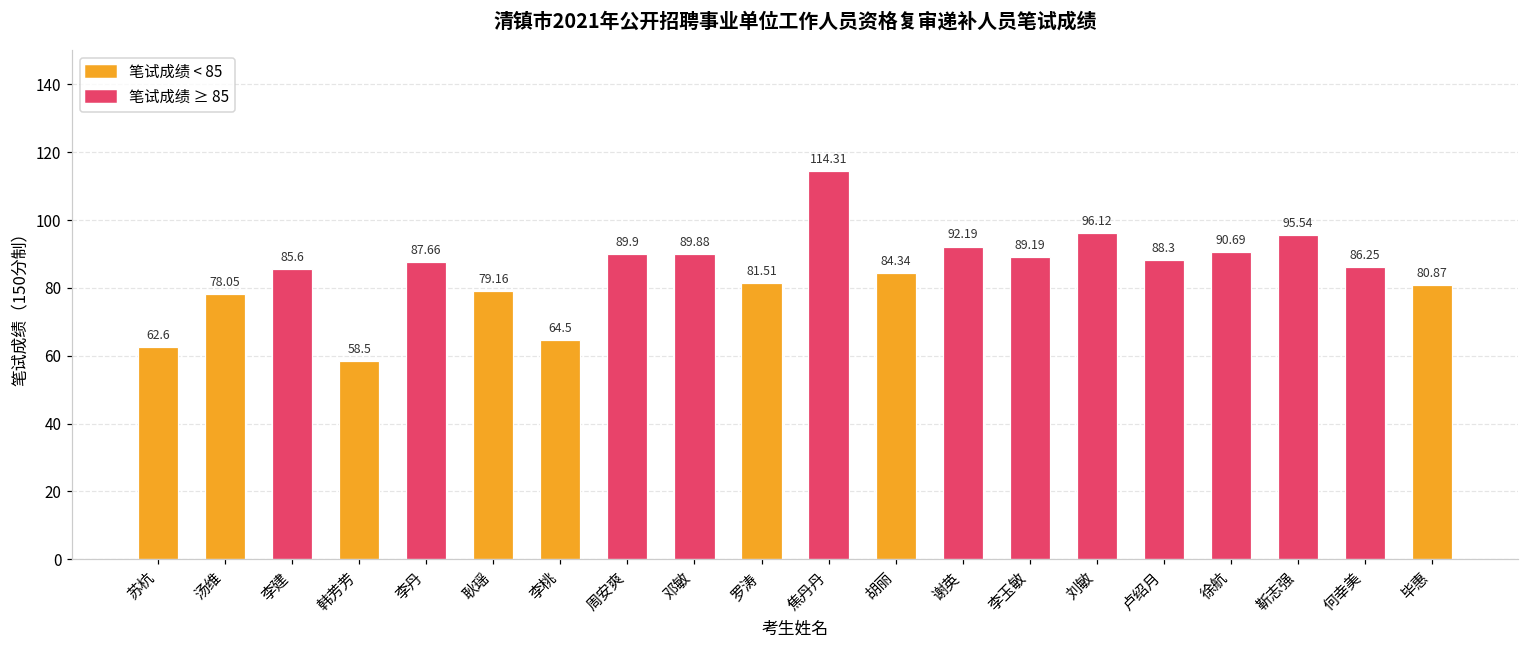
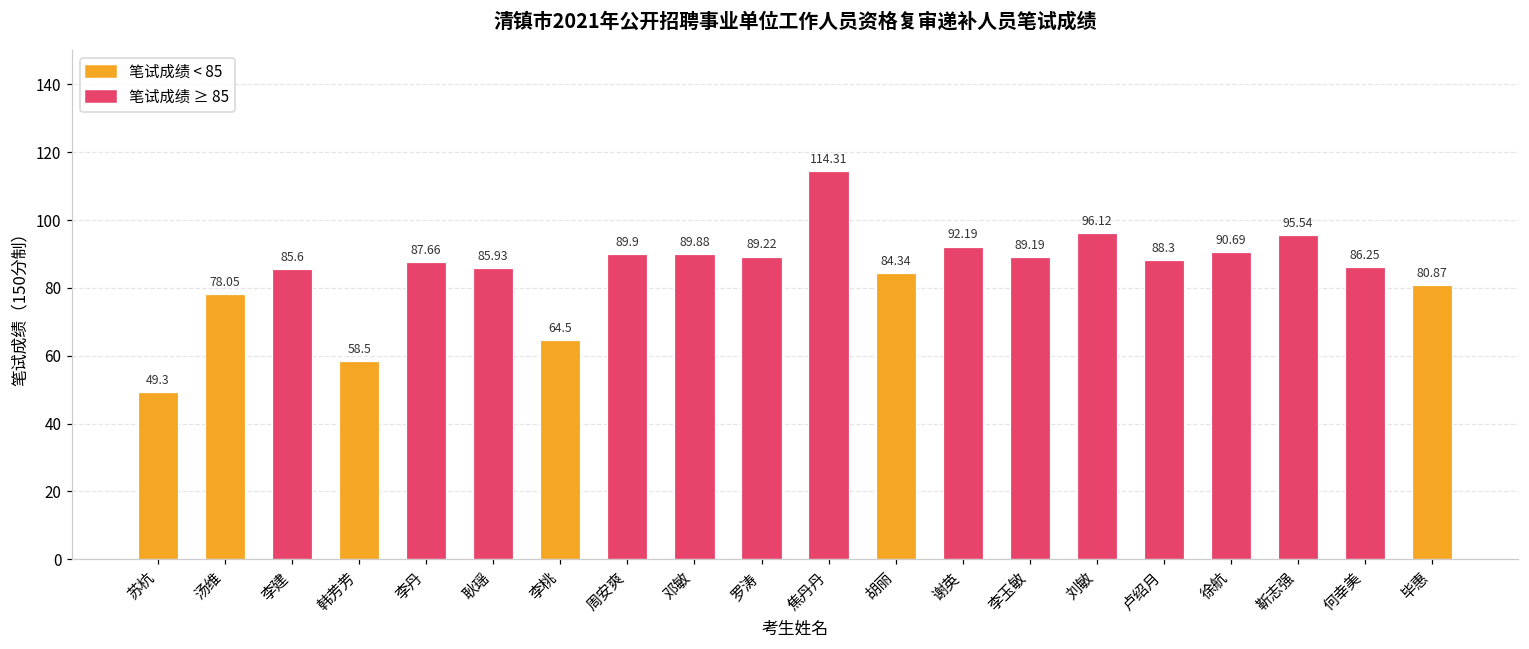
  {
-   "苏杭": 62.6,
+   "苏杭": 49.3,
    "汤维": 78.05,
    "李建": 85.6,
    "韩芳芳": 58.5,
    "李丹": 87.66,
-   "耿瑶": 79.16,
+   "耿瑶": 85.93,
    "李桃": 64.5,
    "周安爽": 89.9,
    "邓敏": 89.88,
-   "罗涛": 81.51,
+   "罗涛": 89.22,
    "焦丹丹": 114.31,
    "胡丽": 84.34,
    "谢英": 92.19,
    "李玉敏": 89.19,
    "刘敏": 96.12,
    "卢绍月": 88.3,
    "徐航": 90.69,
    "靳志强": 95.54,
    "何幸美": 86.25,
    "毕惠": 80.87
  }
